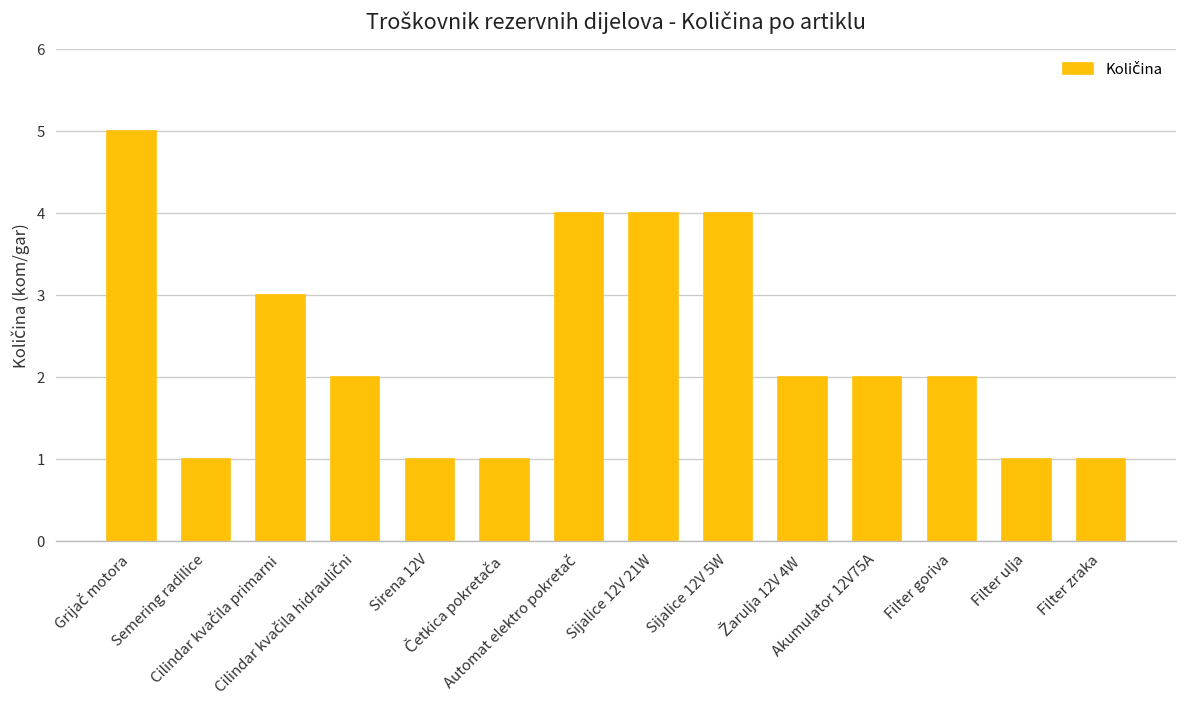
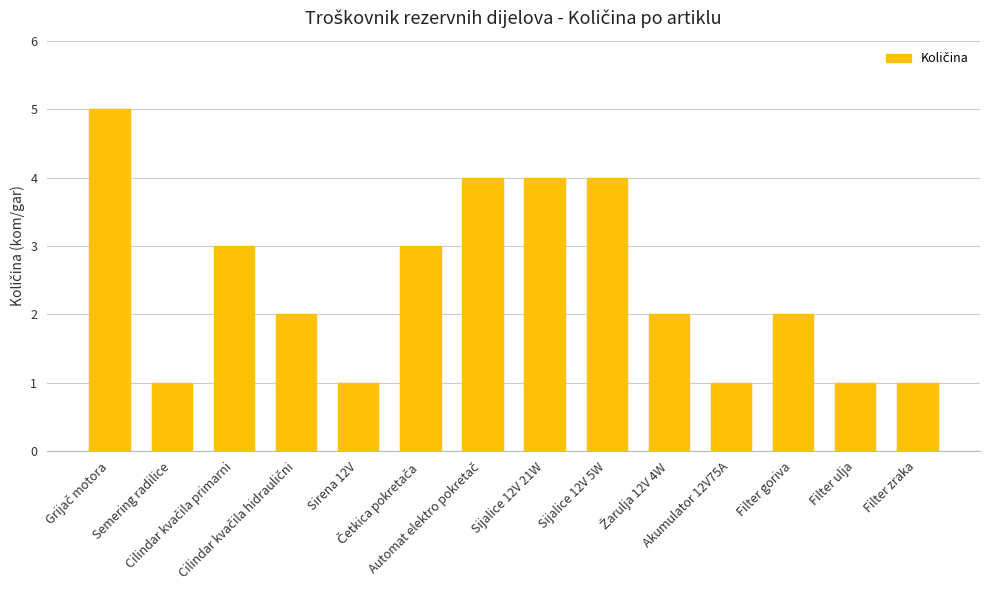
  {
    "Grijač motora": 5,
    "Semering radilice": 1,
    "Cilindar kvačila primarni": 3,
    "Cilindar kvačila hidraulični": 2,
    "Sirena 12V": 1,
-   "Četkica pokretača": 1,
+   "Četkica pokretača": 3,
    "Automat elektro pokretač": 4,
    "Sijalice 12V 21W": 4,
    "Sijalice 12V 5W": 4,
    "Žarulja 12V 4W": 2,
-   "Akumulator 12V75A": 2,
+   "Akumulator 12V75A": 1,
    "Filter goriva": 2,
    "Filter ulja": 1,
    "Filter zraka": 1
  }
